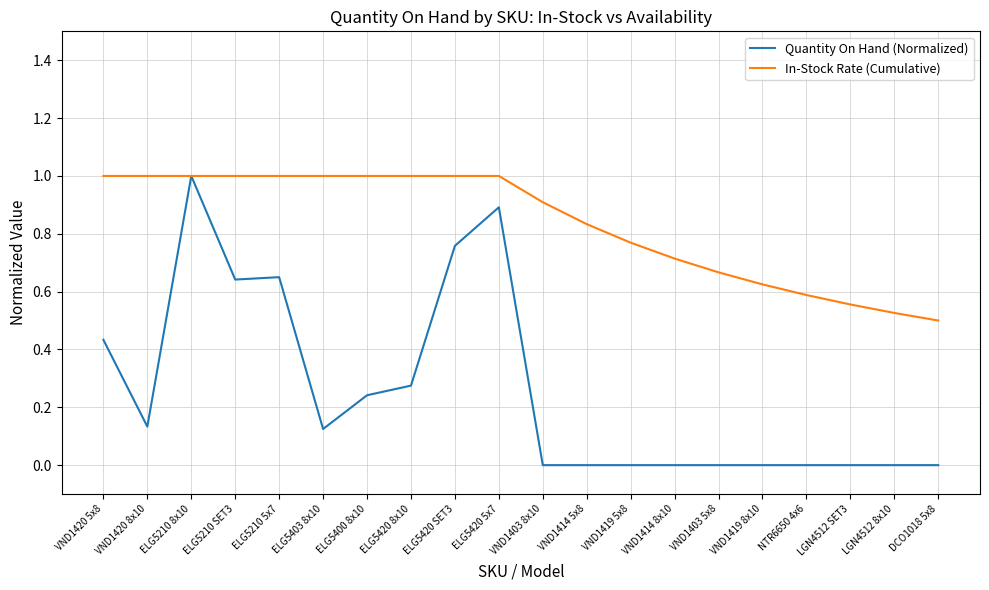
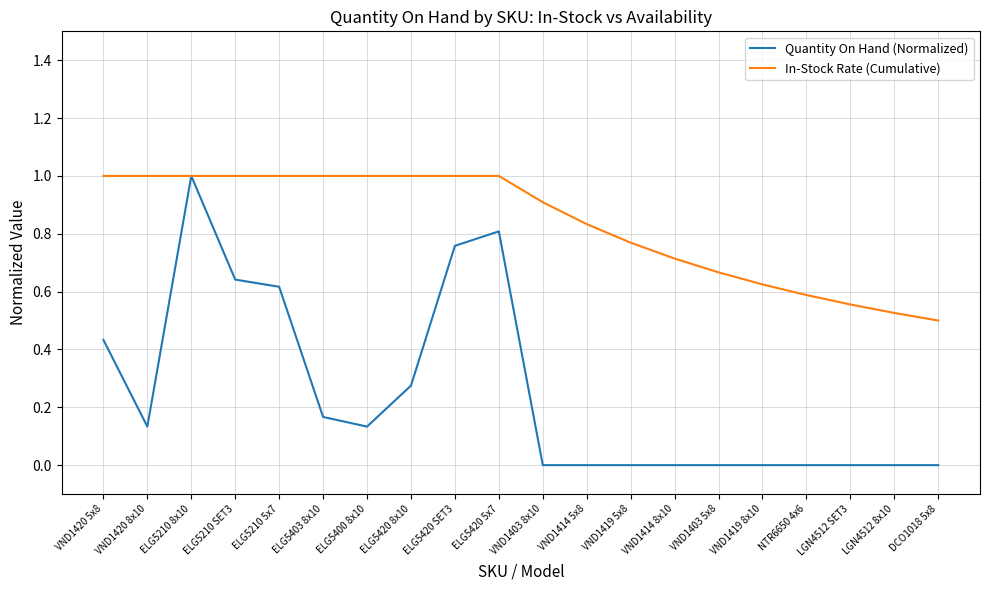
  {
    "Quantity On Hand (Normalized)": {
      "VND1420 5x8": 0.43,
      "VND1420 8x10": 0.13,
      "ELG5210 SET3": 0.64,
-     "ELG5210 5x7": 0.65,
-     "ELG5403 8x10": 0.13,
-     "ELG5400 8x10": 0.24,
+     "ELG5210 5x7": 0.62,
+     "ELG5403 8x10": 0.17,
+     "ELG5400 8x10": 0.13,
      "ELG5420 8x10": 0.28,
      "ELG5420 SET3": 0.76,
-     "ELG5420 5x7": 0.89,
+     "ELG5420 5x7": 0.81,
      "VND1403 8x10": 0.00,
      "VND1414 5x8": 0.00,
      "VND1419 5x8": 0.00,
      "VND1414 8x10": 0.00,
      "VND1403 5x8": 0.00,
      "VND1419 8x10": 0.00,
      "NTR6650 4x6": 0.00,
      "LGN4512 SET3": 0.00,
      "LGN4512 8x10": 0.00,
      "DCO1018 5x8": 0.00
    },
    "In-Stock Rate (Cumulative)": {
      "VND1420 5x8": 1.00,
      "VND1420 8x10": 1.00,
      "ELG5210 SET3": 1.00,
      "ELG5210 5x7": 1.00,
      "ELG5403 8x10": 1.00,
      "ELG5400 8x10": 1.00,
      "ELG5420 8x10": 1.00,
      "ELG5420 SET3": 1.00,
      "ELG5420 5x7": 1.00,
      "VND1403 8x10": 0.91,
      "VND1414 5x8": 0.83,
      "VND1419 5x8": 0.77,
      "VND1414 8x10": 0.71,
      "VND1403 5x8": 0.67,
      "VND1419 8x10": 0.63,
      "NTR6650 4x6": 0.59,
      "LGN4512 SET3": 0.56,
      "LGN4512 8x10": 0.53,
      "DCO1018 5x8": 0.50
    }
  }
